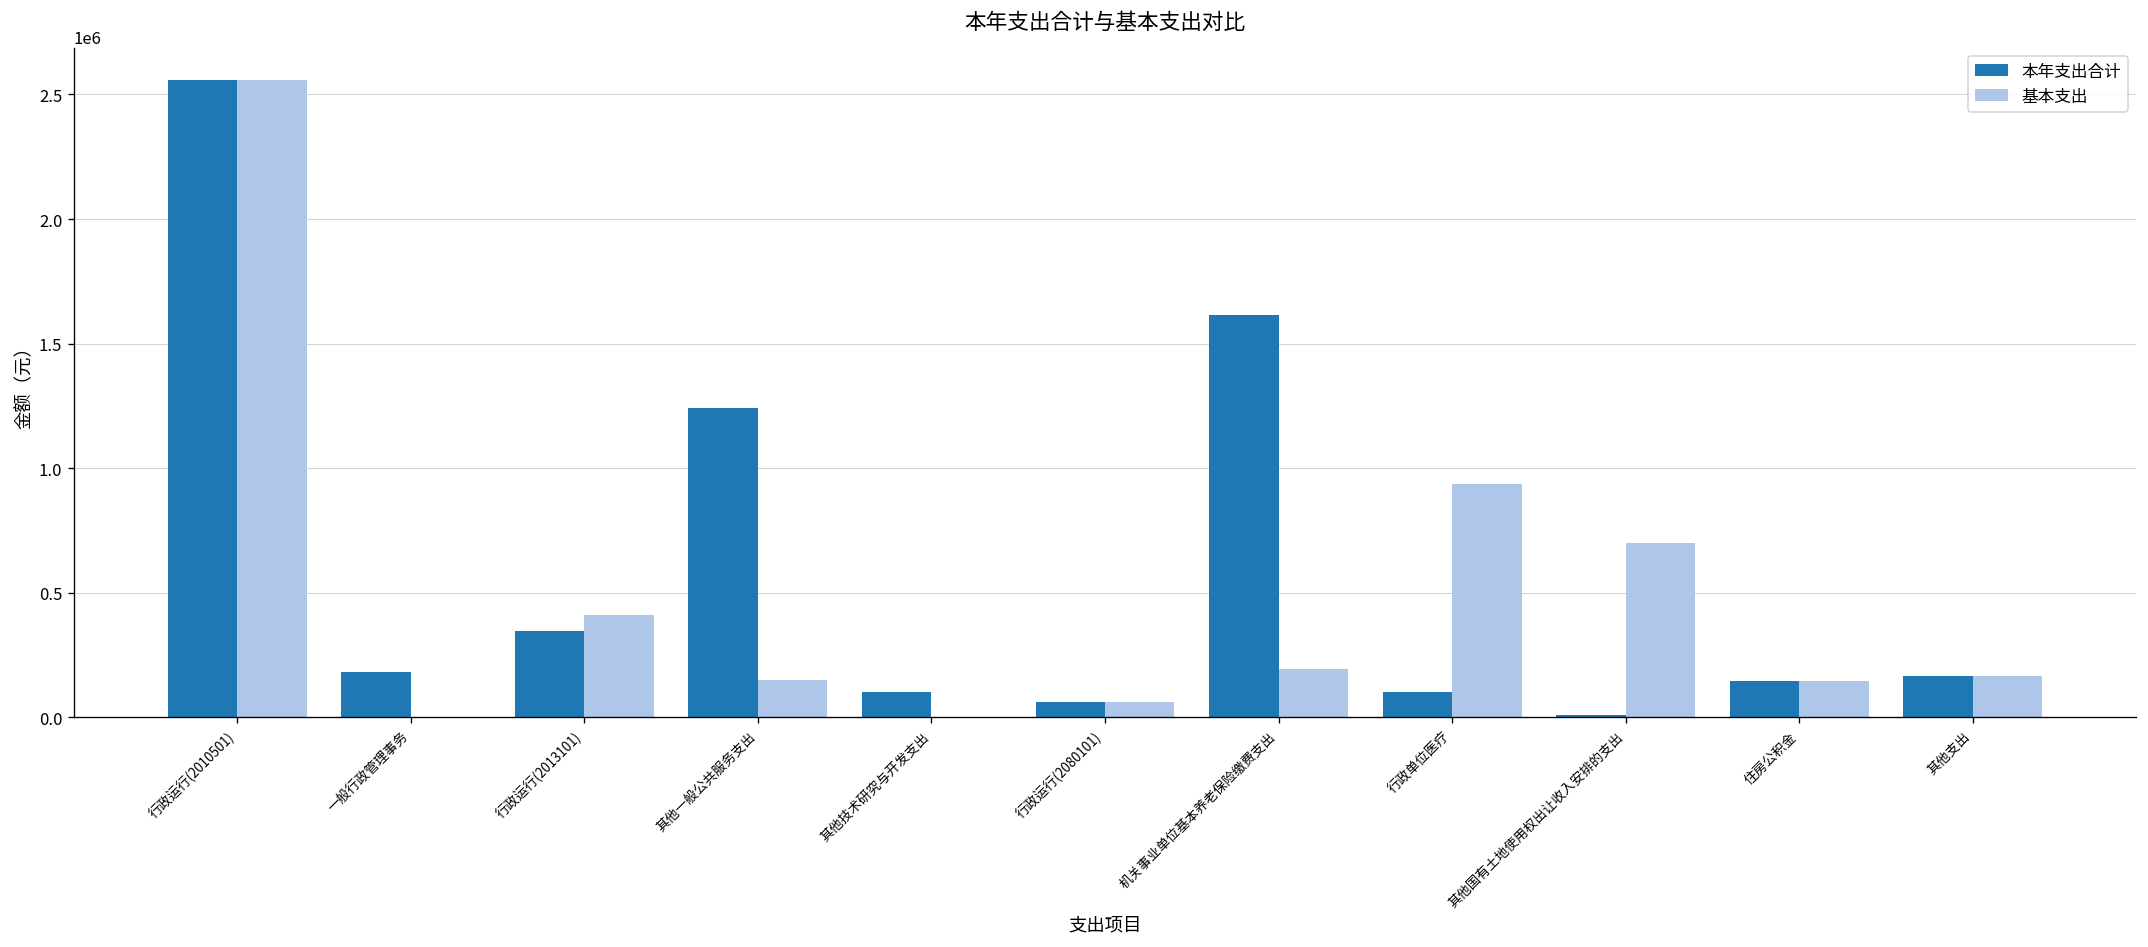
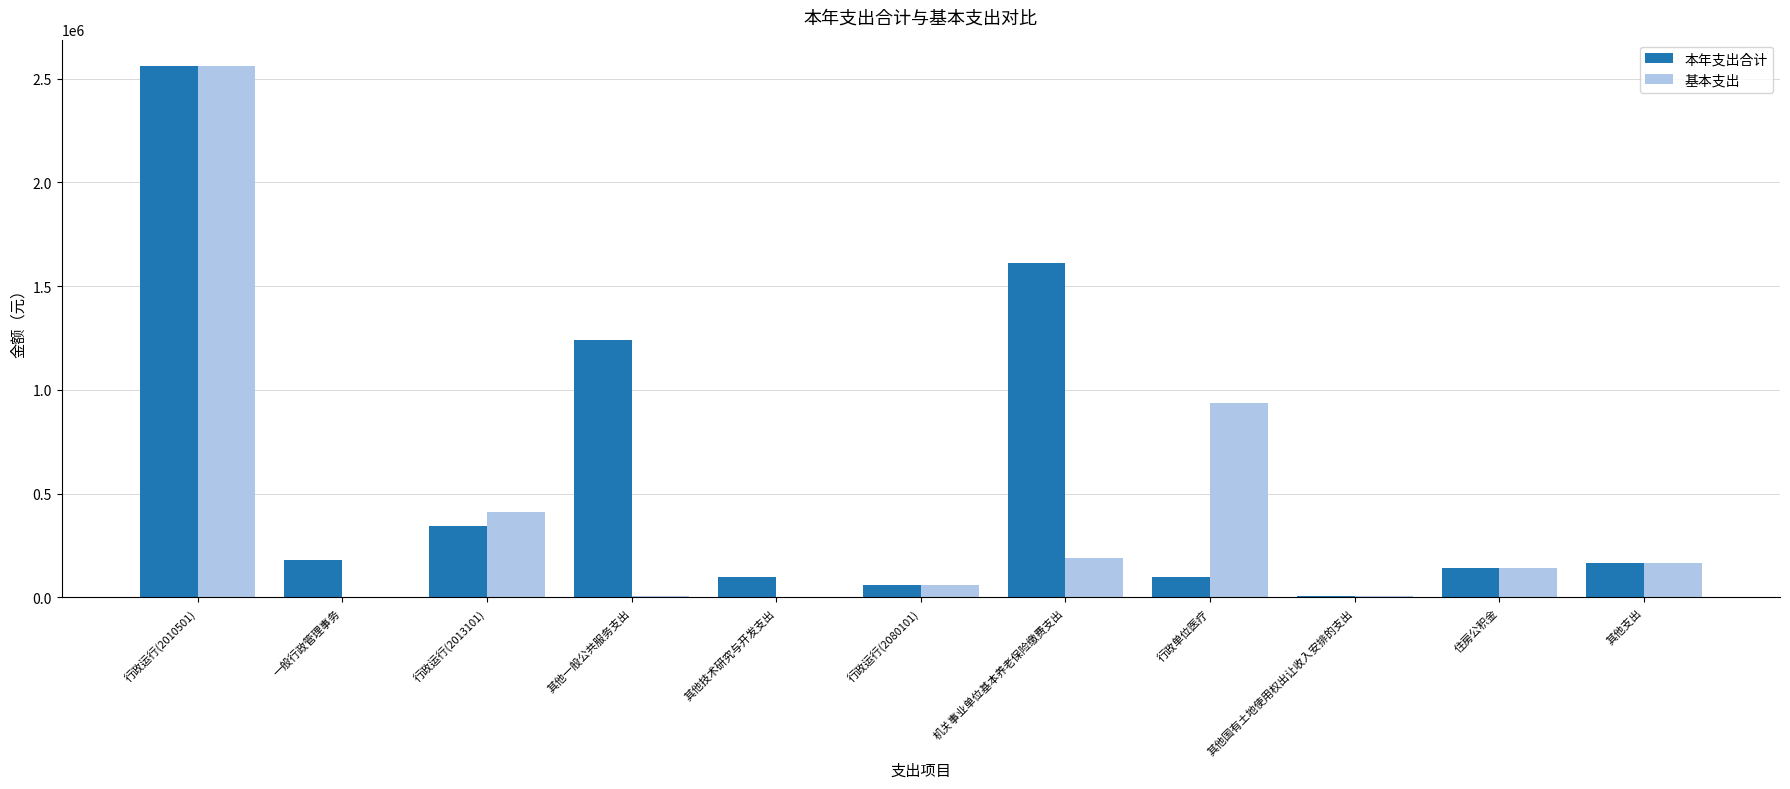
  {
    "本年支出合计": {
      "行政运行(2010501)": 2560000,
      "一般行政管理事务": 180000,
      "行政运行(2013101)": 340000,
      "其他一般公共服务支出": 1240000,
      "其他技术研究与开发支出": 100000,
      "行政运行(2080101)": 60000,
      "机关事业单位基本养老保险缴费支出": 1610000,
      "行政单位医疗": 100000,
      "住房公积金": 140000,
      "其他支出": 160000
    },
    "基本支出": {
      "行政运行(2010501)": 2560000,
      "一般行政管理事务": 0,
      "行政运行(2013101)": 410000,
-     "其他一般公共服务支出": 150000,
+     "其他一般公共服务支出": 10000,
      "其他技术研究与开发支出": 0,
      "行政运行(2080101)": 60000,
      "机关事业单位基本养老保险缴费支出": 190000,
      "行政单位医疗": 940000,
-     "其他国有土地使用权出让收入安排的支出": 700000,
+     "其他国有土地使用权出让收入安排的支出": 10000,
      "住房公积金": 140000,
      "其他支出": 160000
    }
  }
